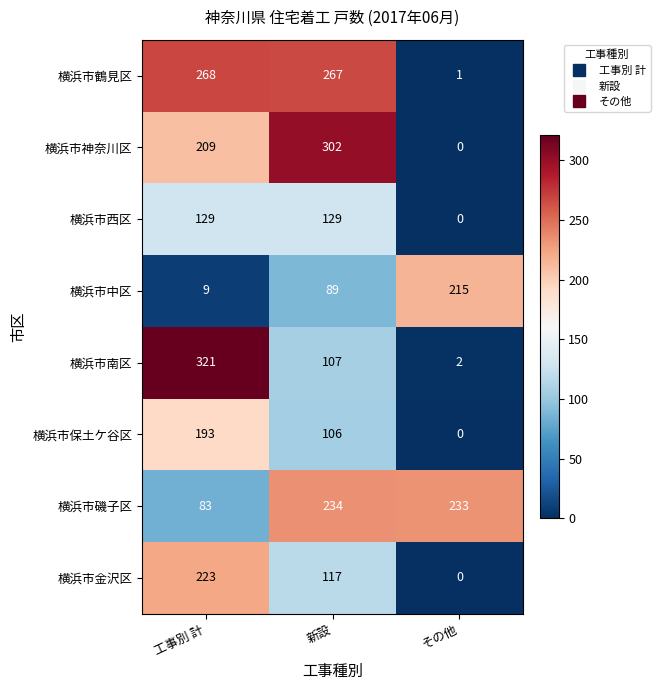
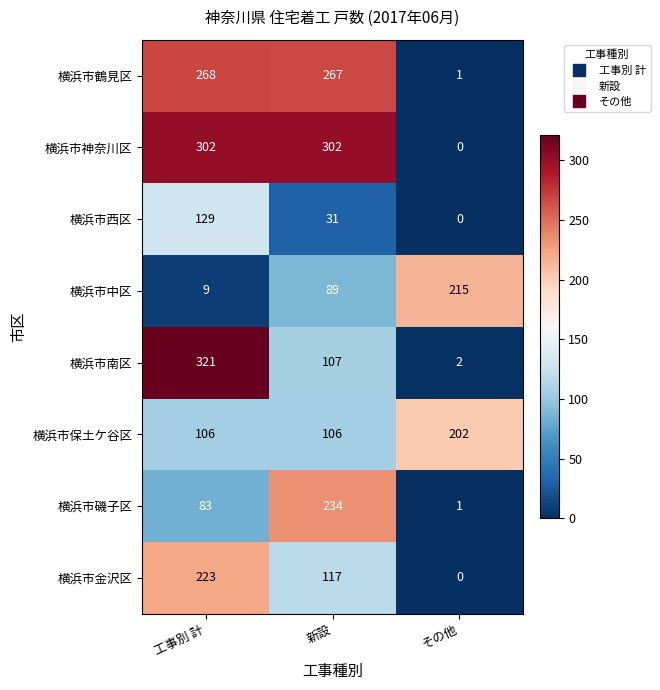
  {
    "横浜市鶴見区": {
      "工事別 計": 268,
      "新設": 267,
      "その他": 1
    },
    "横浜市神奈川区": {
-     "工事別 計": 209,
+     "工事別 計": 302,
      "新設": 302,
      "その他": 0
    },
    "横浜市西区": {
      "工事別 計": 129,
-     "新設": 129,
+     "新設": 31,
      "その他": 0
    },
    "横浜市中区": {
      "工事別 計": 9,
      "新設": 89,
      "その他": 215
    },
    "横浜市南区": {
      "工事別 計": 321,
      "新設": 107,
      "その他": 2
    },
    "横浜市保土ケ谷区": {
-     "工事別 計": 193,
+     "工事別 計": 106,
      "新設": 106,
-     "その他": 0
+     "その他": 202
    },
    "横浜市磯子区": {
      "工事別 計": 83,
      "新設": 234,
-     "その他": 233
+     "その他": 1
    },
    "横浜市金沢区": {
      "工事別 計": 223,
      "新設": 117,
      "その他": 0
    }
  }
